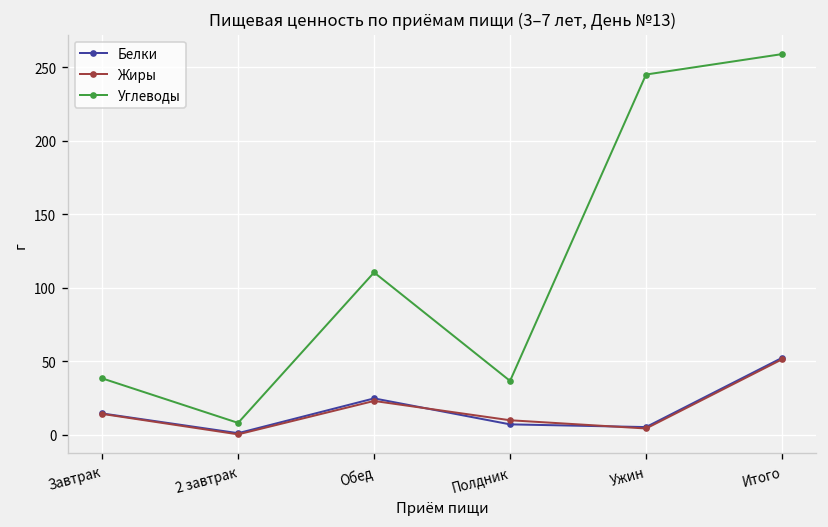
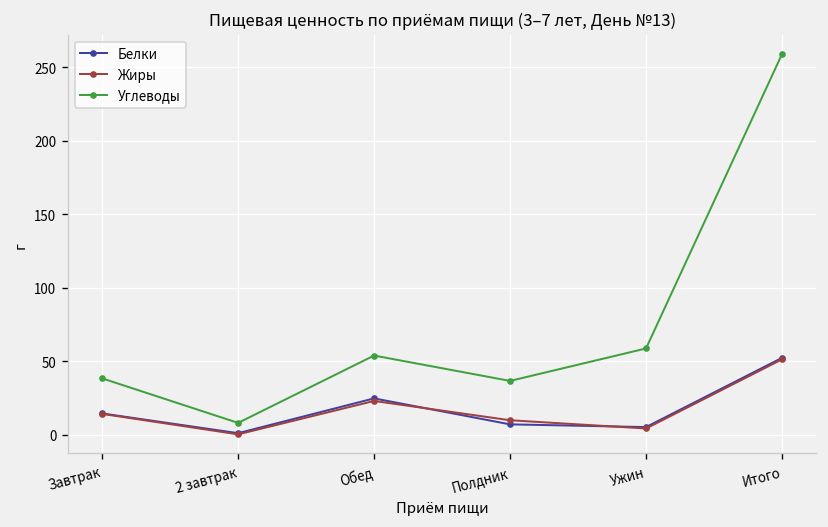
  {
    "Белки": {
      "Полдник": 7
    },
    "Жиры": {
      "Полдник": 10
    },
    "Углеводы": {
      "Завтрак": 38,
      "2 завтрак": 8,
-     "Обед": 110,
+     "Обед": 54,
      "Полдник": 37,
-     "Ужин": 245,
+     "Ужин": 59,
      "Итого": 259
    }
  }
